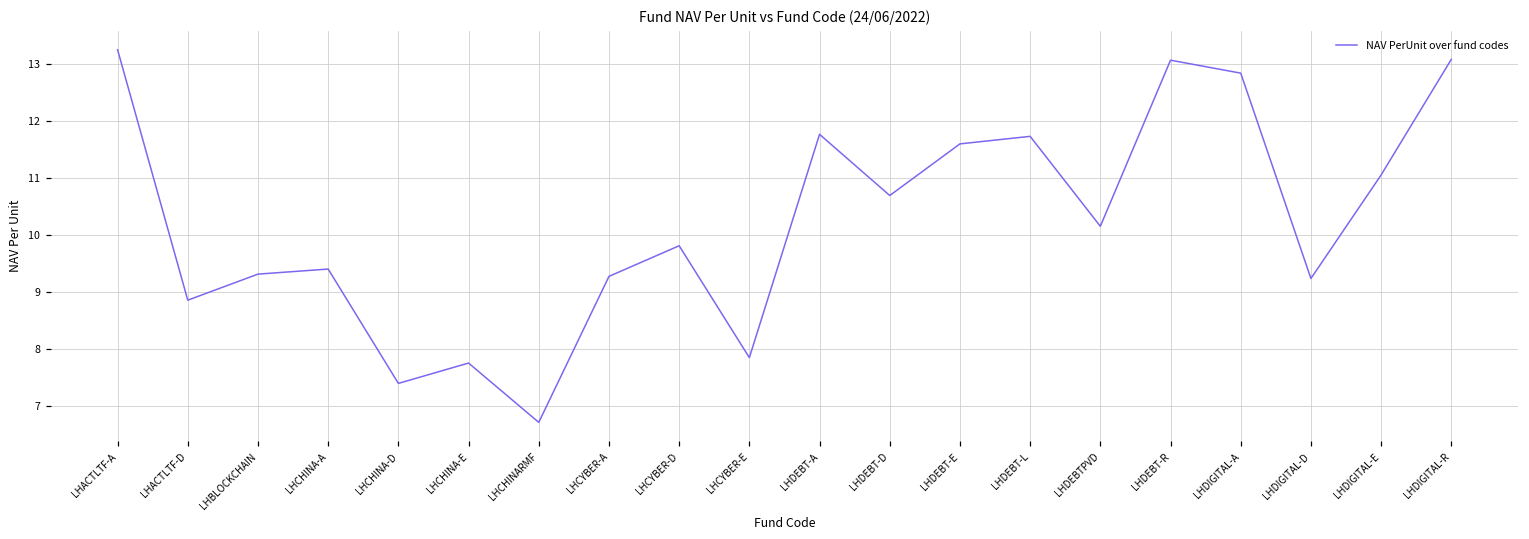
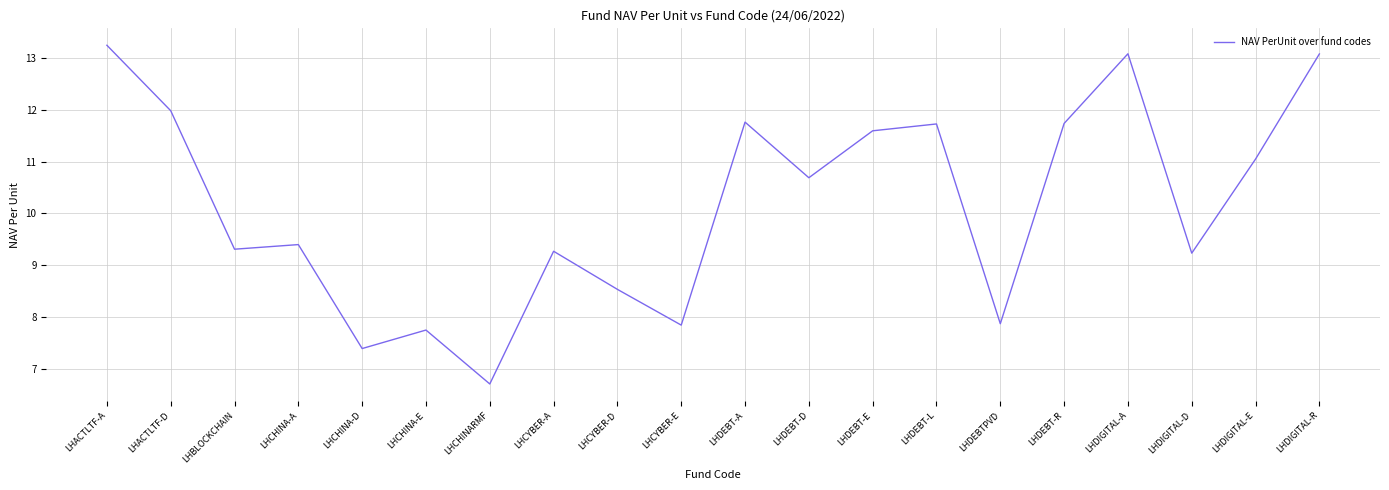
  {
    "LHACTLTF-A": 13.2,
-   "LHACTLTF-D": 8.9,
+   "LHACTLTF-D": 12.0,
    "LHBLOCKCHAIN": 9.3,
    "LHCHINA-A": 9.4,
    "LHCHINA-D": 7.4,
    "LHCHINA-E": 7.8,
    "LHCHINARMF": 6.7,
    "LHCYBER-A": 9.3,
-   "LHCYBER-D": 9.8,
+   "LHCYBER-D": 8.5,
    "LHCYBER-E": 7.8,
    "LHDEBT-A": 11.8,
    "LHDEBT-D": 10.7,
    "LHDEBT-E": 11.6,
    "LHDEBT-L": 11.7,
-   "LHDEBTPVD": 10.1,
-   "LHDEBT-R": 13.1,
-   "LHDIGITAL-A": 12.8,
+   "LHDEBTPVD": 7.9,
+   "LHDEBT-R": 11.7,
+   "LHDIGITAL-A": 13.1,
    "LHDIGITAL-D": 9.2,
    "LHDIGITAL-E": 11.0,
    "LHDIGITAL-R": 13.1
  }
